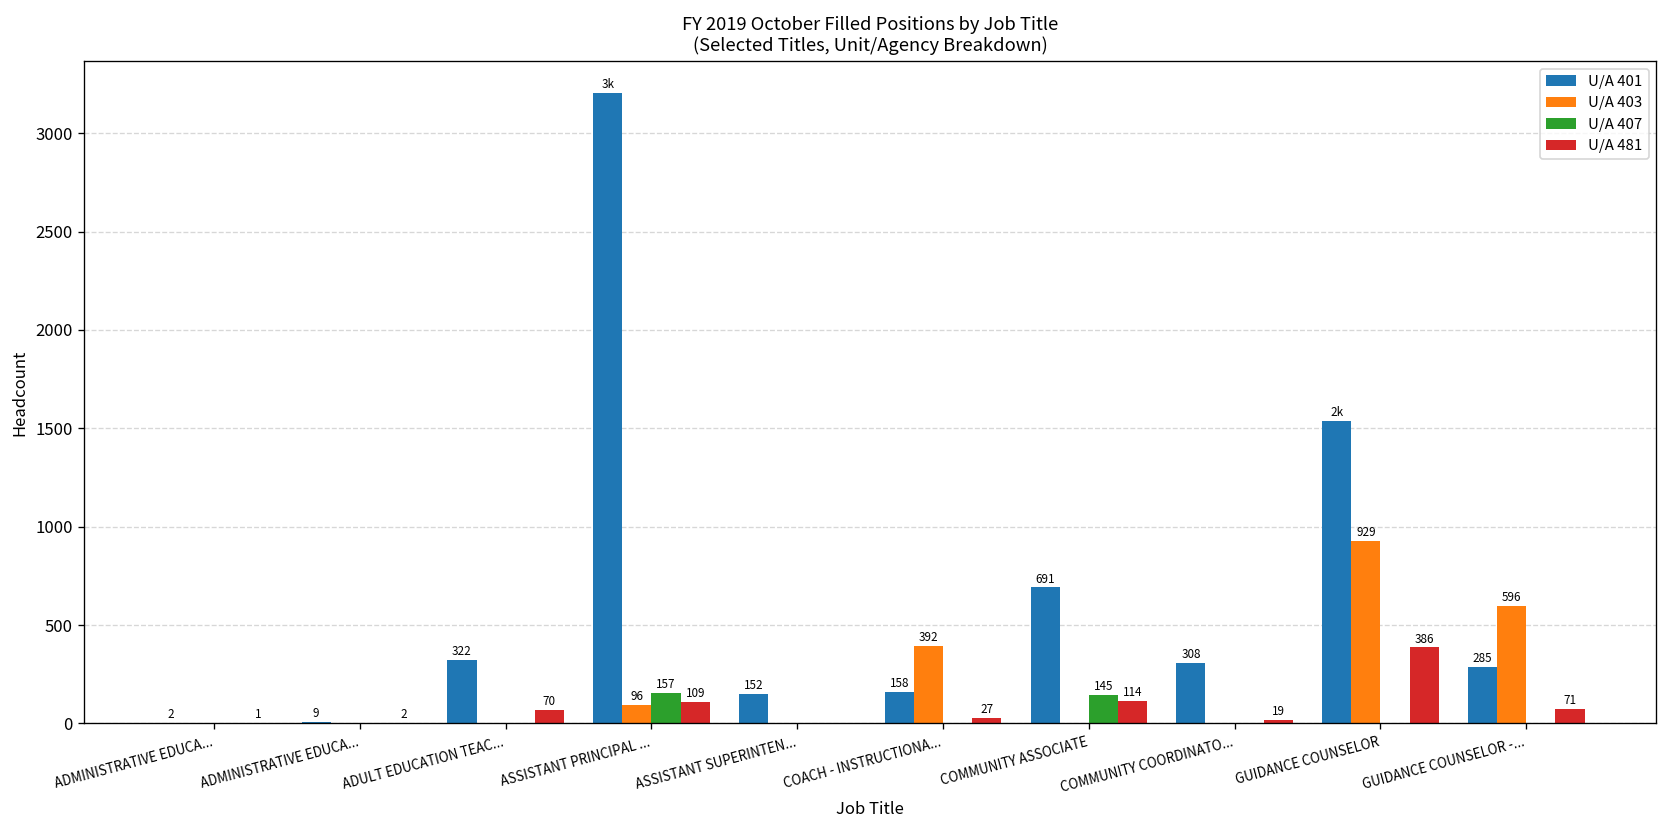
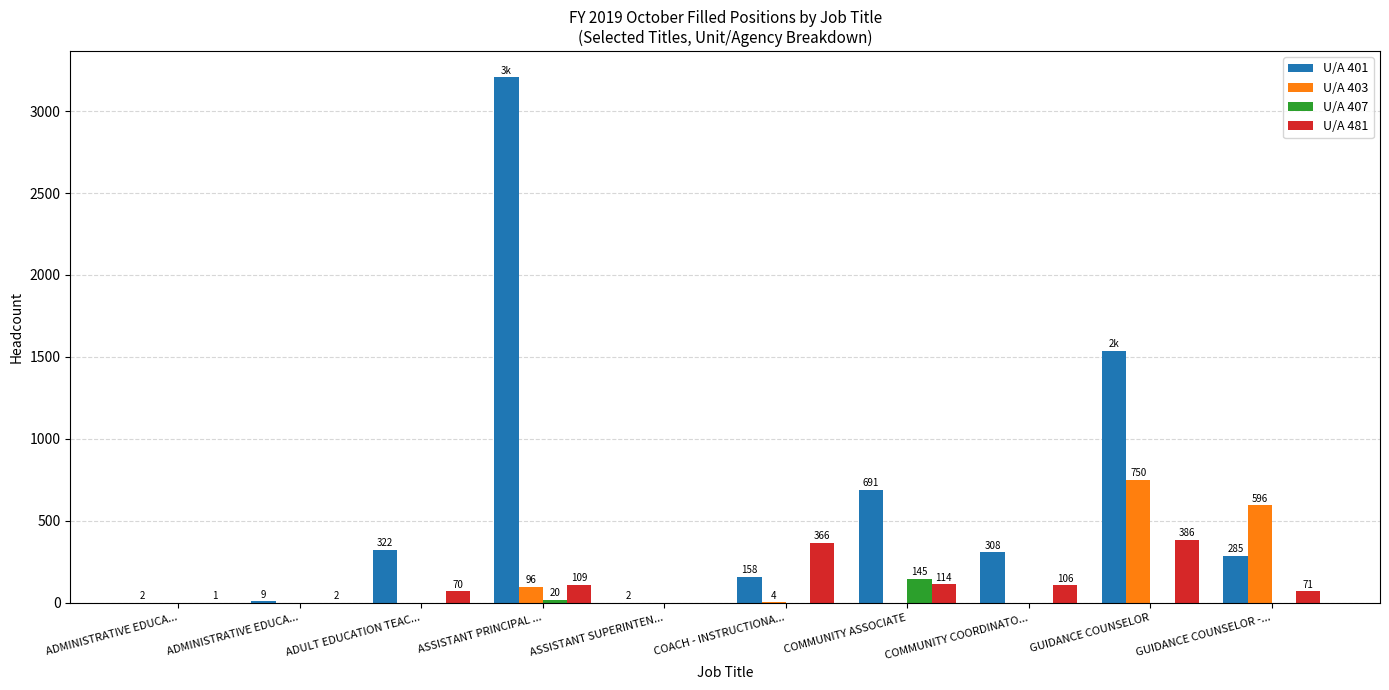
  {
    "U/A 401": {
      "ADULT EDUCATION TEAC...": "322",
      "ASSISTANT PRINCIPAL ...": "3k",
-     "ASSISTANT SUPERINTEN...": "152",
+     "ASSISTANT SUPERINTEN...": "2",
      "COACH - INSTRUCTIONA...": "158",
      "COMMUNITY ASSOCIATE": "691",
      "COMMUNITY COORDINATO...": "308",
      "GUIDANCE COUNSELOR": "2k",
      "GUIDANCE COUNSELOR -...": "285"
    },
    "U/A 403": {
      "ASSISTANT PRINCIPAL ...": "96",
-     "COACH - INSTRUCTIONA...": "392",
-     "GUIDANCE COUNSELOR": "929",
+     "COACH - INSTRUCTIONA...": "4",
+     "GUIDANCE COUNSELOR": "750",
      "GUIDANCE COUNSELOR -...": "596"
    },
    "U/A 407": {
-     "ASSISTANT PRINCIPAL ...": "157",
+     "ASSISTANT PRINCIPAL ...": "20",
      "COMMUNITY ASSOCIATE": "145"
    },
    "U/A 481": {
      "ADULT EDUCATION TEAC...": "70",
      "ASSISTANT PRINCIPAL ...": "109",
-     "COACH - INSTRUCTIONA...": "27",
+     "COACH - INSTRUCTIONA...": "366",
      "COMMUNITY ASSOCIATE": "114",
-     "COMMUNITY COORDINATO...": "19",
+     "COMMUNITY COORDINATO...": "106",
      "GUIDANCE COUNSELOR": "386",
      "GUIDANCE COUNSELOR -...": "71"
    }
  }
